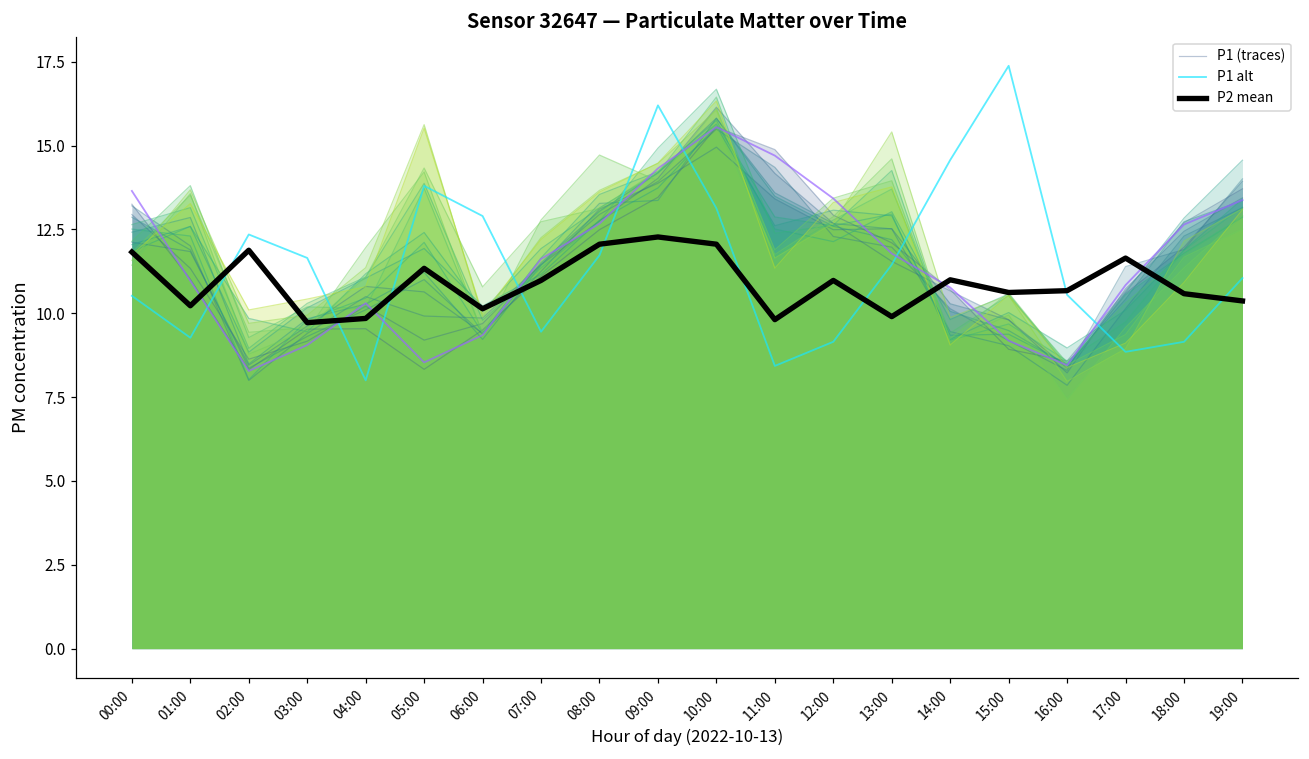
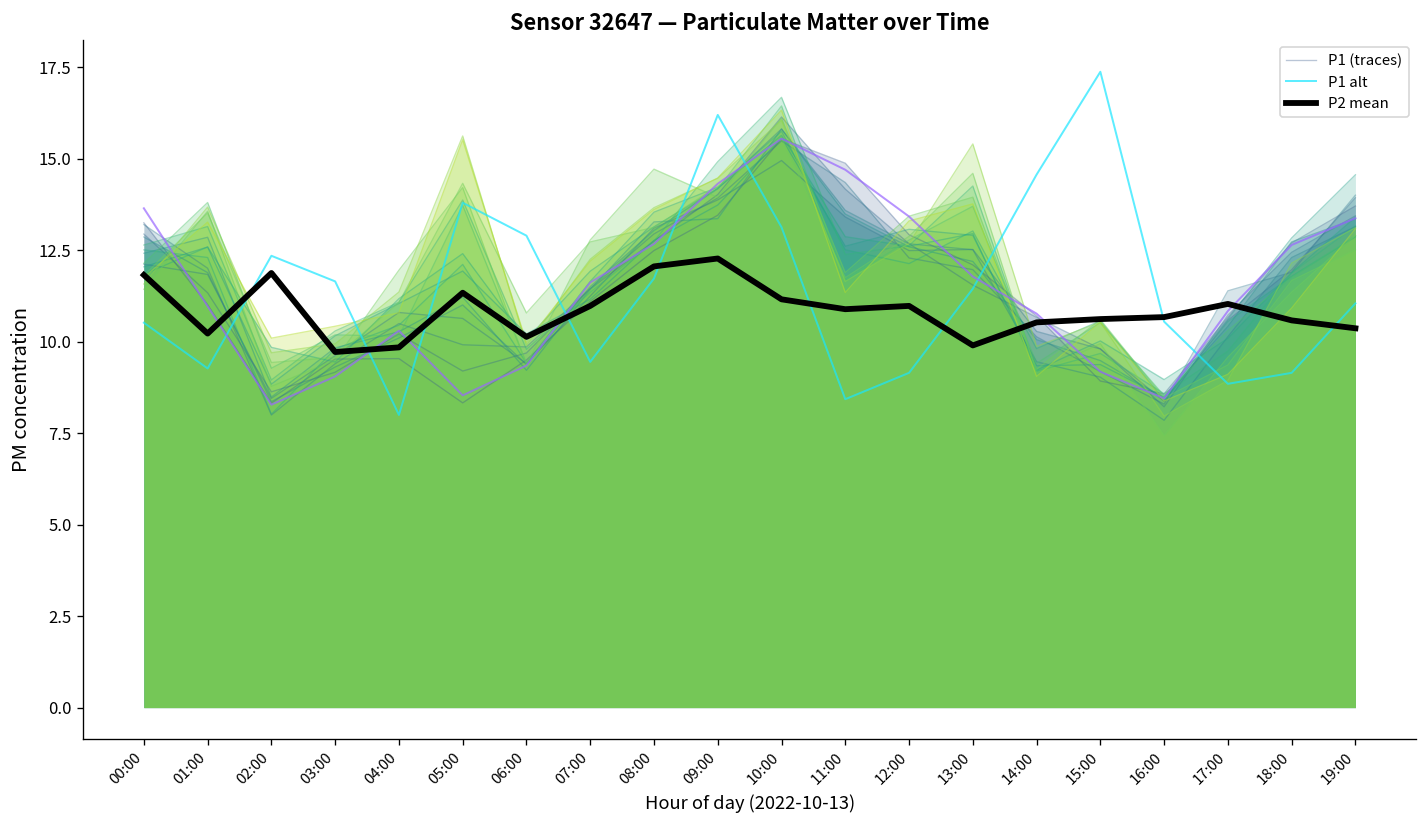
  {
    "P2 mean": {
      "01:00": 10.2,
      "02:00": 11.9,
      "04:00": 9.8,
      "05:00": 11.3,
      "07:00": 11.0,
      "08:00": 12.1,
      "09:00": 12.3,
-     "10:00": 12.1,
-     "11:00": 9.8,
+     "10:00": 11.2,
+     "11:00": 10.9,
      "12:00": 11.0,
      "13:00": 9.9,
-     "14:00": 11.0,
+     "14:00": 10.5,
      "16:00": 10.7,
-     "17:00": 11.6,
+     "17:00": 11.0,
      "18:00": 10.6,
      "19:00": 10.4
    }
  }
